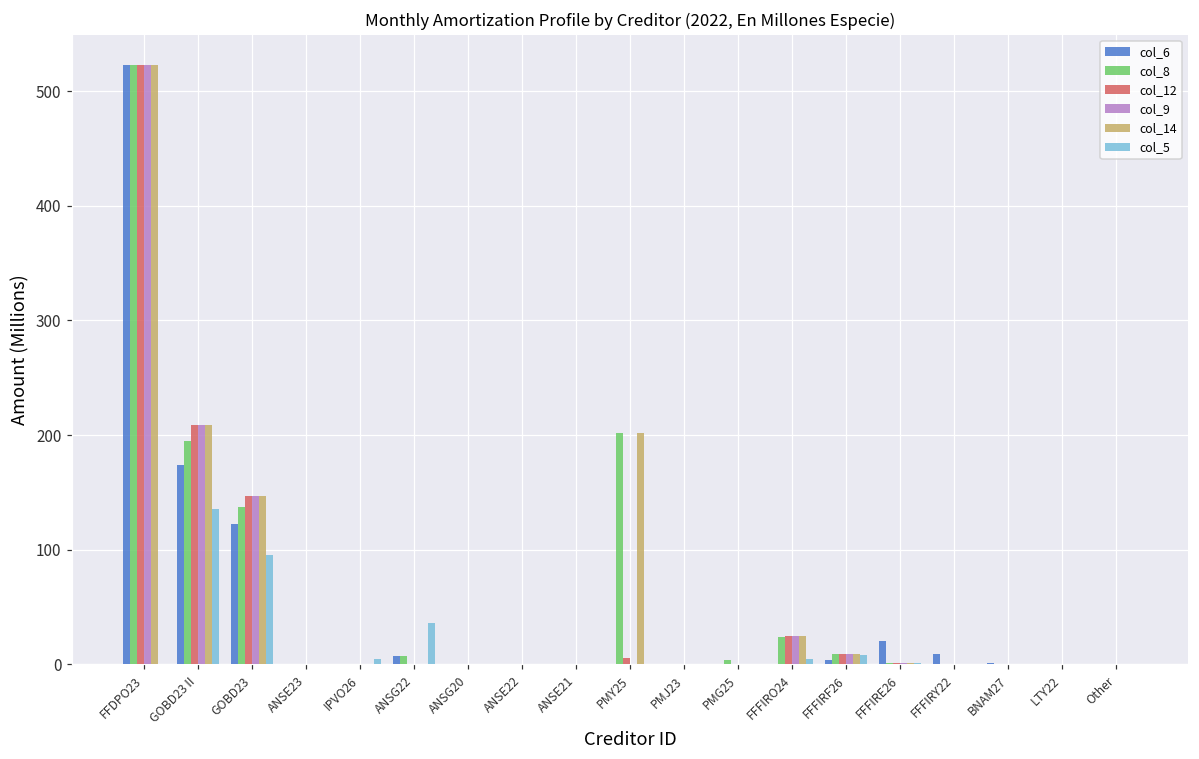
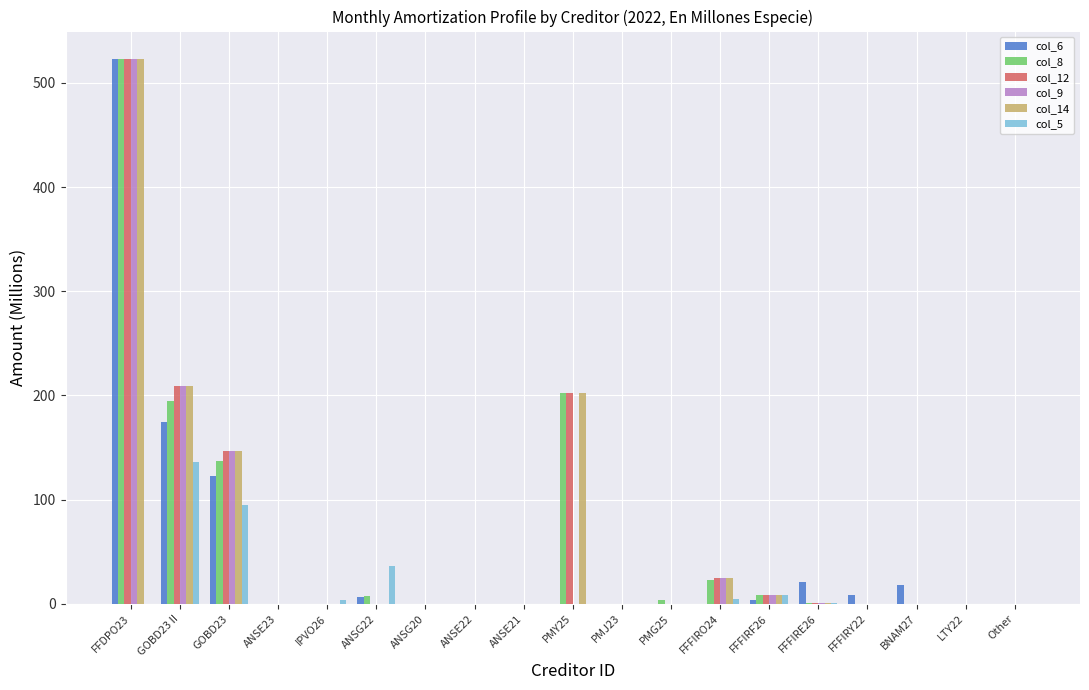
  {
    "col_6": {
      "FFDPO23": 523,
      "GOBD23 II": 174,
      "GOBD23": 122,
      "ANSE23": 0,
      "IPVO26": 0,
      "ANSG22": 7,
      "ANSG20": 0,
      "ANSE22": 0,
      "ANSE21": 0,
      "PMY25": 0,
      "PMJ23": 0,
      "PMG25": 0,
      "FFFIRO24": 0,
      "FFFIRF26": 4,
      "FFFIRE26": 21,
      "FFFIRY22": 9,
-     "BNAM27": 1,
+     "BNAM27": 18,
      "LTY22": 0,
      "Other": 0
    },
    "col_8": {
      "FFDPO23": 523,
      "GOBD23 II": 195,
      "GOBD23": 137,
      "ANSE23": 0,
      "IPVO26": 0,
      "ANSG22": 7,
      "ANSG20": 0,
      "ANSE22": 0,
      "ANSE21": 0,
      "PMY25": 202,
      "PMJ23": 0,
      "PMG25": 4,
      "FFFIRO24": 23,
      "FFFIRF26": 9,
      "FFFIRY22": 0,
      "BNAM27": 0,
      "LTY22": 0,
      "Other": 0
    },
    "col_12": {
      "FFDPO23": 523,
      "GOBD23 II": 209,
      "GOBD23": 147,
      "ANSE23": 0,
      "IPVO26": 0,
      "ANSG22": 0,
      "ANSG20": 0,
      "ANSE22": 0,
      "ANSE21": 0,
-     "PMY25": 6,
+     "PMY25": 202,
      "PMJ23": 0,
      "PMG25": 0,
      "FFFIRO24": 25,
      "FFFIRF26": 9,
      "FFFIRY22": 0,
      "BNAM27": 0,
      "LTY22": 0,
      "Other": 0
    },
    "col_9": {
      "FFDPO23": 523,
      "GOBD23 II": 209,
      "GOBD23": 147,
      "ANSE23": 0,
      "IPVO26": 0,
      "ANSG22": 0,
      "ANSG20": 0,
      "ANSE22": 0,
      "ANSE21": 0,
      "PMY25": 0,
      "PMJ23": 0,
      "PMG25": 0,
      "FFFIRO24": 25,
      "FFFIRF26": 9,
      "FFFIRY22": 0,
      "BNAM27": 0,
      "LTY22": 0,
      "Other": 0
    },
    "col_14": {
      "FFDPO23": 523,
      "GOBD23 II": 209,
      "GOBD23": 147,
      "ANSE23": 0,
      "IPVO26": 0,
      "ANSG22": 0,
      "ANSG20": 0,
      "ANSE22": 0,
      "ANSE21": 0,
      "PMY25": 202,
      "PMJ23": 0,
      "PMG25": 0,
      "FFFIRO24": 25,
      "FFFIRF26": 9,
      "FFFIRY22": 0,
      "BNAM27": 0,
      "LTY22": 0,
      "Other": 0
    },
    "col_5": {
      "FFDPO23": 0,
      "GOBD23 II": 136,
      "GOBD23": 95,
      "ANSE23": 0,
      "IPVO26": 4,
      "ANSG22": 36,
      "ANSG20": 0,
      "ANSE22": 0,
      "ANSE21": 0,
      "PMY25": 0,
      "PMJ23": 0,
      "PMG25": 0,
      "FFFIRO24": 4,
      "FFFIRF26": 8,
      "BNAM27": 0,
      "LTY22": 0,
      "Other": 0
    }
  }
